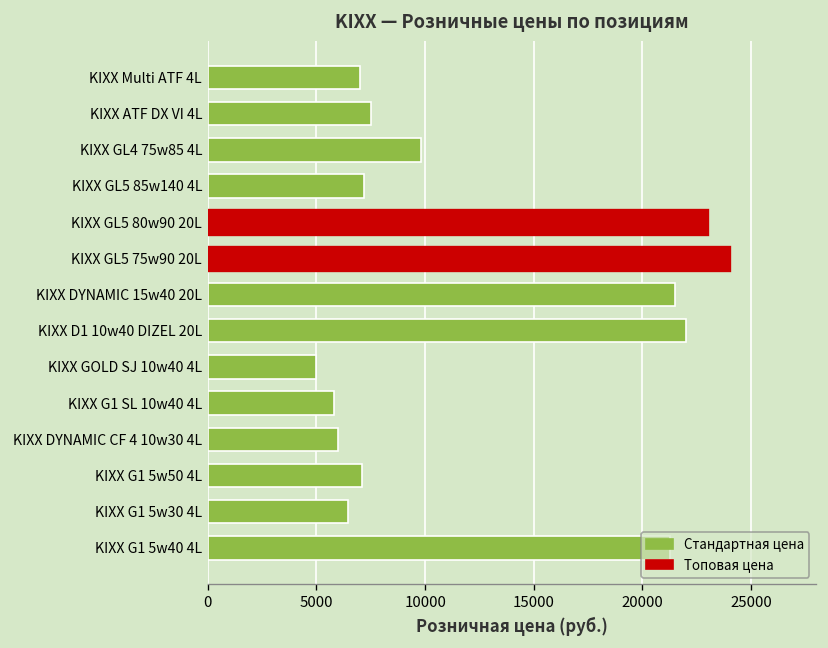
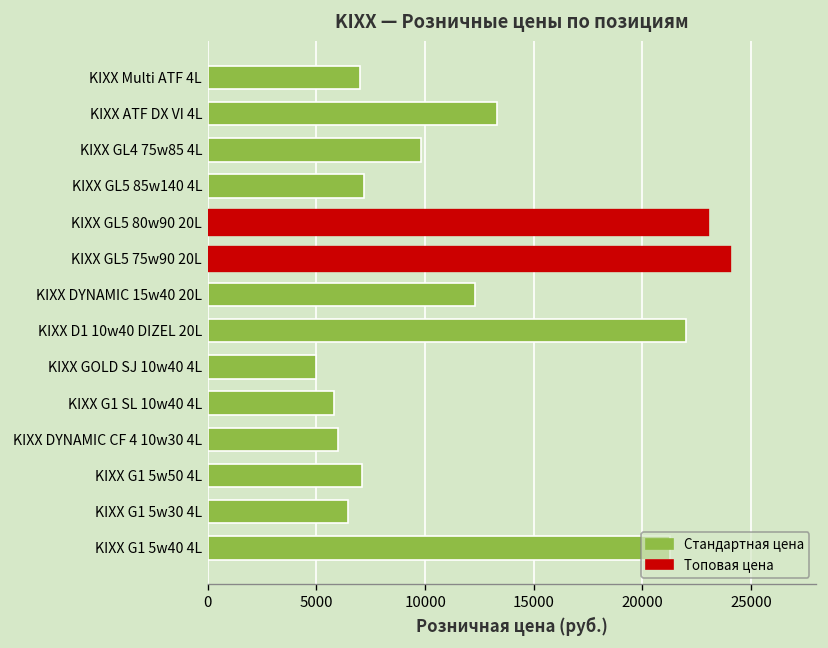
  {
    "KIXX Multi ATF 4L": 7000,
-   "KIXX ATF DX VI 4L": 7500,
+   "KIXX ATF DX VI 4L": 13300,
    "KIXX GL4 75w85 4L": 9800,
    "KIXX GL5 85w140 4L": 7200,
    "KIXX GL5 80w90 20L": 23000,
    "KIXX GL5 75w90 20L": 24000,
-   "KIXX DYNAMIC 15w40 20L": 21500,
+   "KIXX DYNAMIC 15w40 20L": 12300,
    "KIXX D1 10w40 DIZEL 20L": 22000,
    "KIXX GOLD SJ 10w40 4L": 5000,
    "KIXX G1 SL 10w40 4L": 5800,
    "KIXX DYNAMIC CF 4 10w30 4L": 6000,
    "KIXX G1 5w50 4L": 7100,
    "KIXX G1 5w30 4L": 6500
  }
